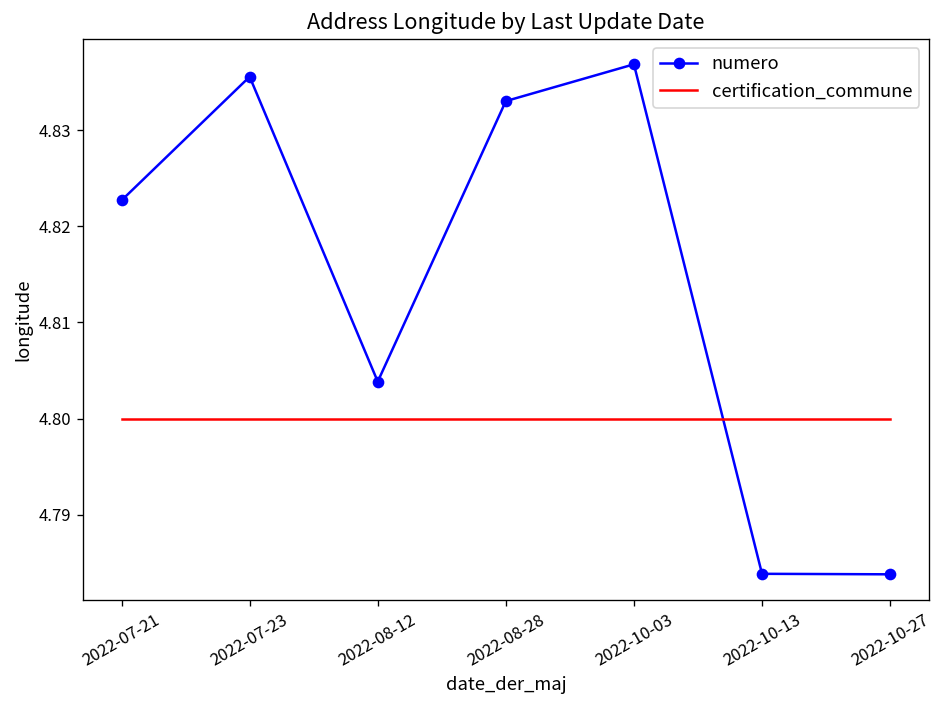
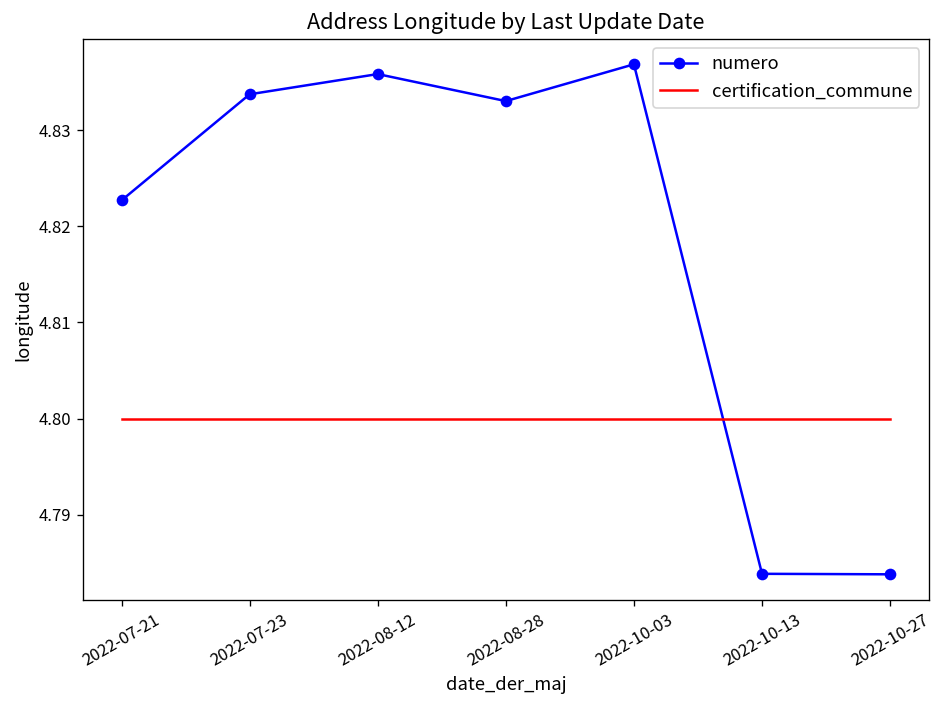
  {
    "numero": {
      "2022-07-21": 4.823,
-     "2022-07-23": 4.836,
-     "2022-08-12": 4.804,
+     "2022-07-23": 4.834,
+     "2022-08-12": 4.836,
      "2022-08-28": 4.833,
      "2022-10-03": 4.837,
      "2022-10-13": 4.784,
      "2022-10-27": 4.784
    },
    "certification_commune": {
      "2022-07-21": 4.800,
      "2022-07-23": 4.800,
      "2022-08-12": 4.800,
      "2022-08-28": 4.800,
      "2022-10-03": 4.800,
      "2022-10-13": 4.800,
      "2022-10-27": 4.800
    }
  }
